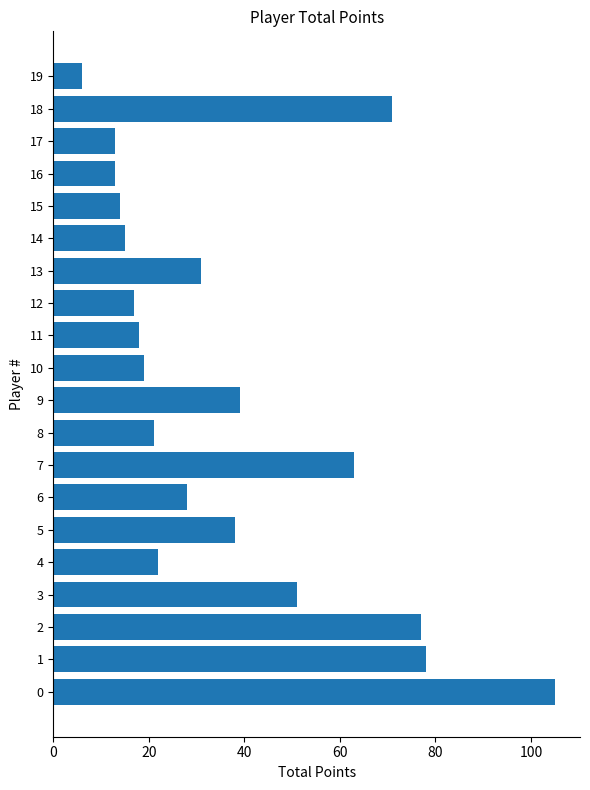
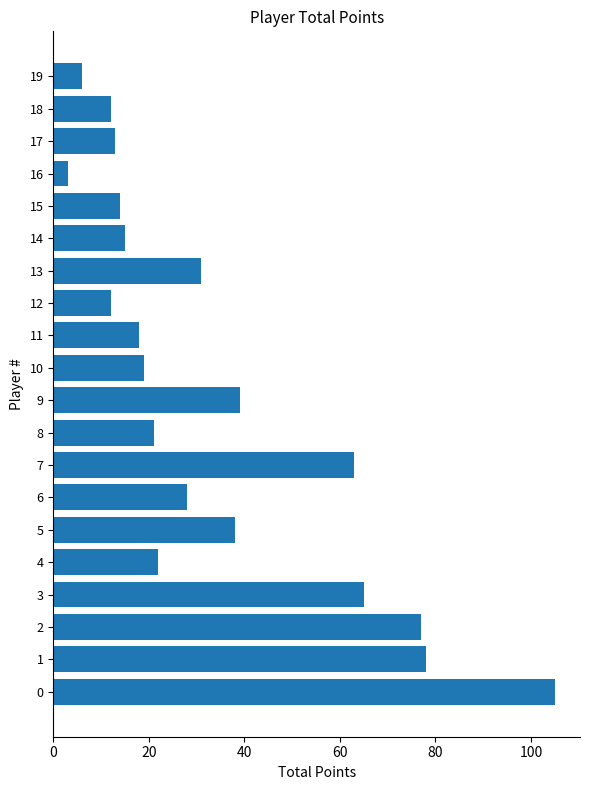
  {
    "19": 6,
-   "18": 71,
+   "18": 12,
    "17": 13,
-   "16": 13,
+   "16": 3,
    "15": 14,
    "14": 15,
    "13": 31,
-   "12": 17,
+   "12": 12,
    "11": 18,
    "10": 19,
    "9": 39,
    "8": 21,
    "7": 63,
    "6": 28,
    "5": 38,
    "4": 22,
-   "3": 51,
+   "3": 65,
    "2": 77,
    "1": 78,
    "0": 105
  }
